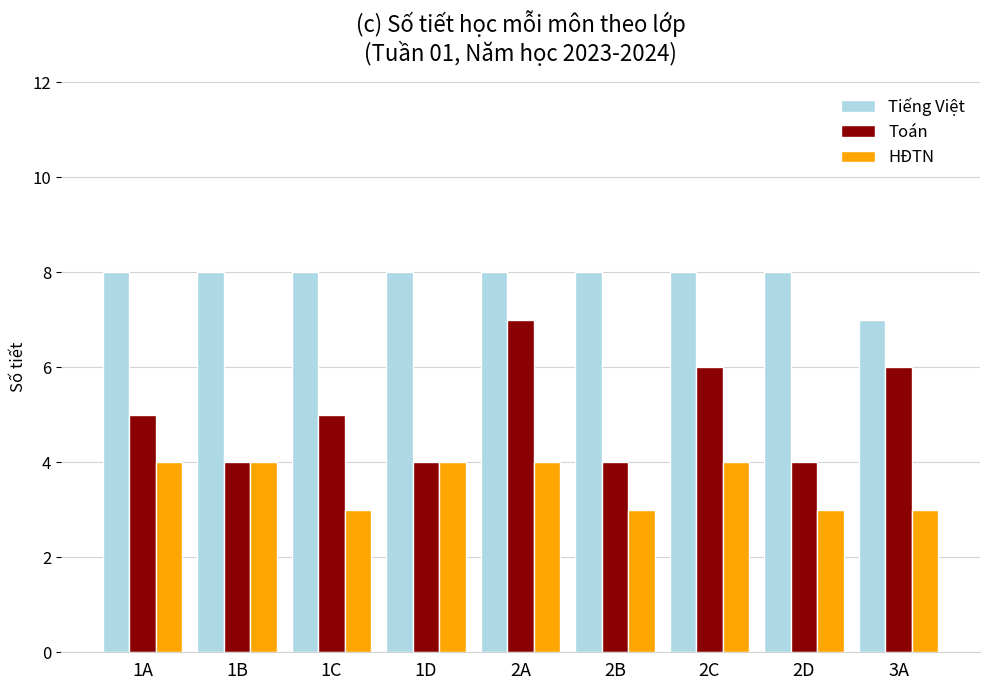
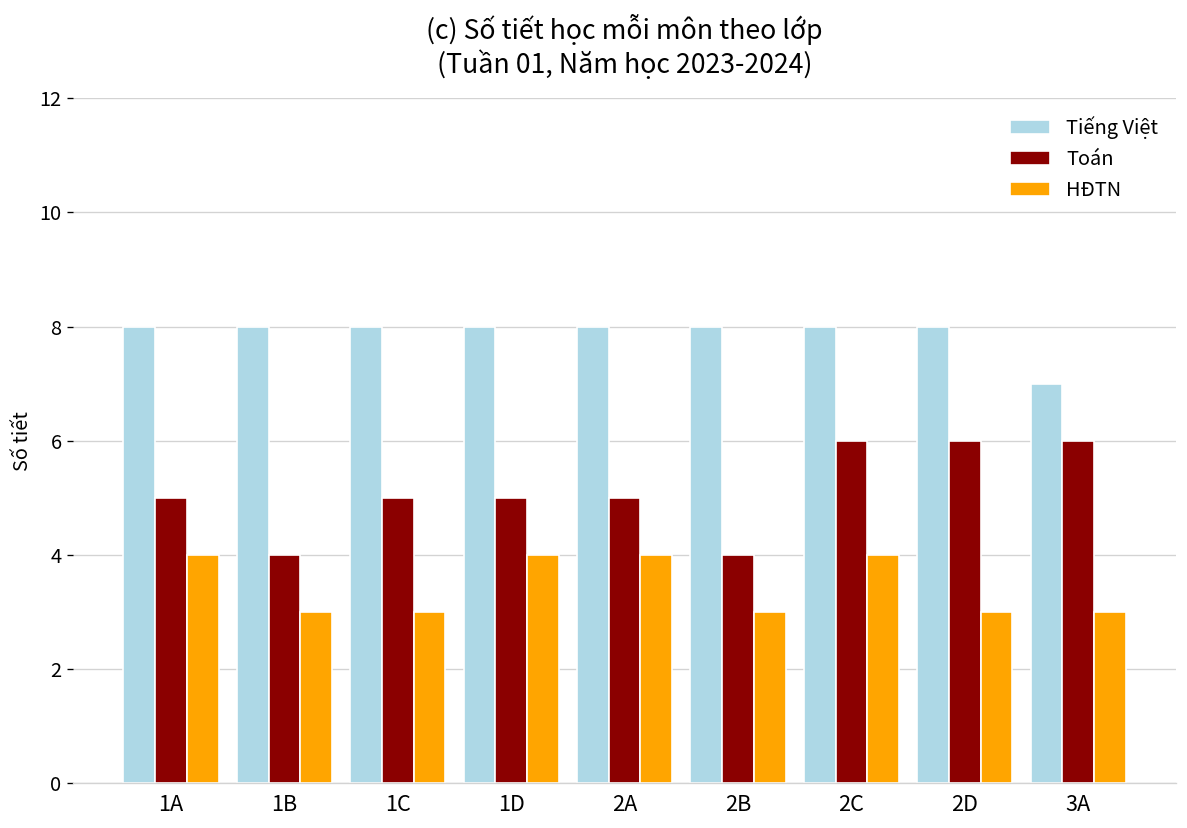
  {
    "Tiếng Việt": {
      "1A": 8,
      "1B": 8,
      "1C": 8,
      "1D": 8,
      "2A": 8,
      "2B": 8,
      "2C": 8,
      "2D": 8,
      "3A": 7
    },
    "Toán": {
      "1A": 5,
      "1B": 4,
      "1C": 5,
-     "1D": 4,
-     "2A": 7,
+     "1D": 5,
+     "2A": 5,
      "2B": 4,
      "2C": 6,
-     "2D": 4,
+     "2D": 6,
      "3A": 6
    },
    "HĐTN": {
      "1A": 4,
-     "1B": 4,
+     "1B": 3,
      "1C": 3,
      "1D": 4,
      "2A": 4,
      "2B": 3,
      "2C": 4,
      "2D": 3,
      "3A": 3
    }
  }
